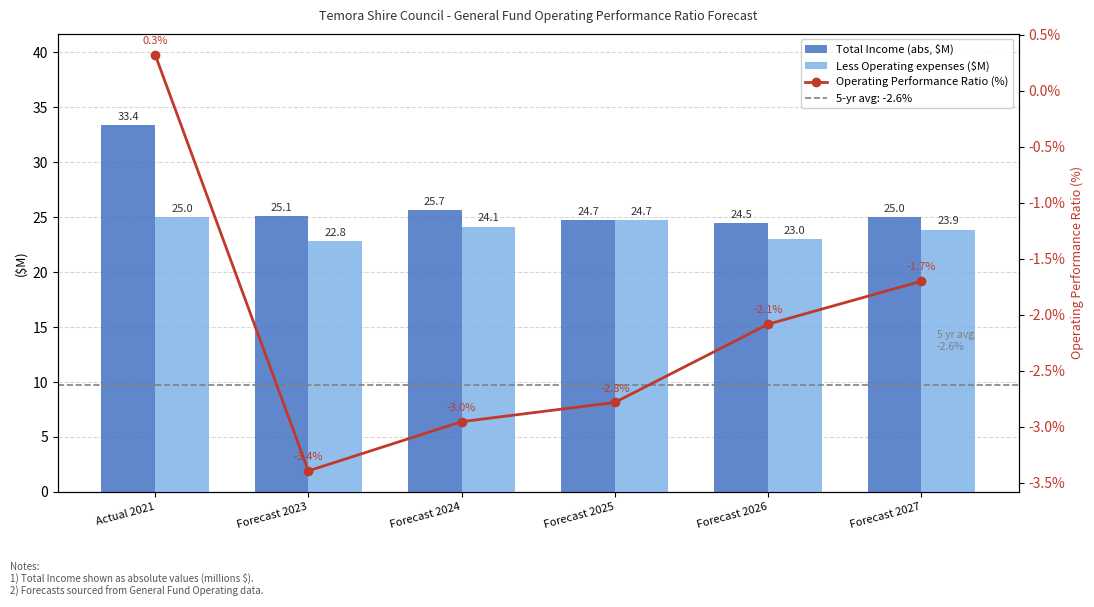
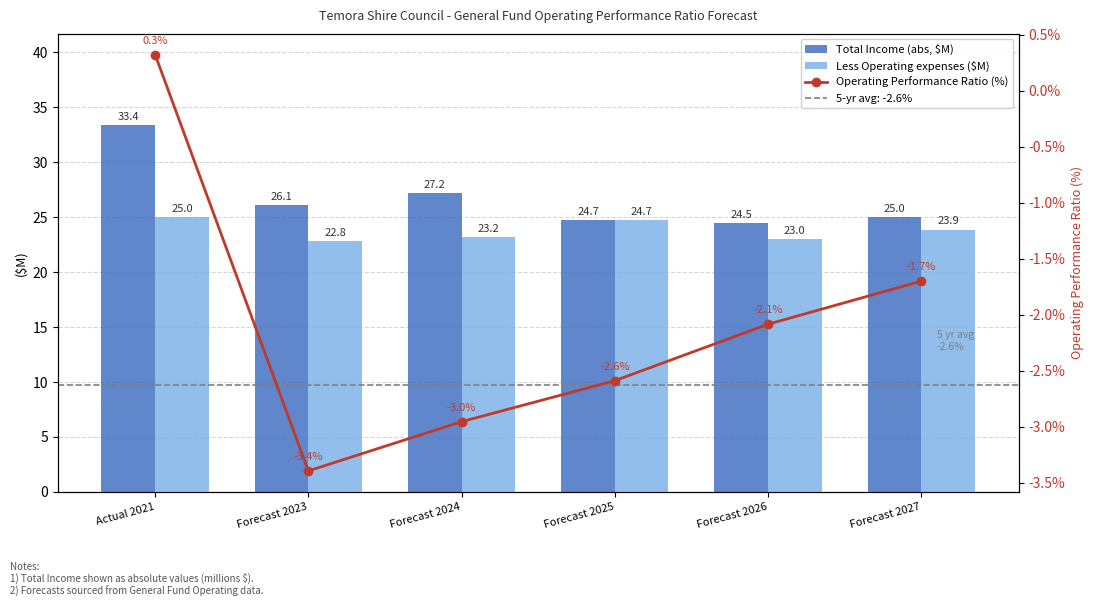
  {
    "Total Income (abs, $M)": {
      "Actual 2021": "33.4",
-     "Forecast 2023": "25.1",
-     "Forecast 2024": "25.7",
+     "Forecast 2023": "26.1",
+     "Forecast 2024": "27.2",
      "Forecast 2025": "24.7",
      "Forecast 2026": "24.5",
      "Forecast 2027": "25.0"
    },
    "Less Operating expenses ($M)": {
      "Actual 2021": "25.0",
      "Forecast 2023": "22.8",
-     "Forecast 2024": "24.1",
+     "Forecast 2024": "23.2",
      "Forecast 2025": "24.7",
      "Forecast 2026": "23.0",
      "Forecast 2027": "23.9"
    },
    "Operating Performance Ratio (%)": {
      "Actual 2021": "0.3%",
      "Forecast 2023": "-3.4%",
      "Forecast 2024": "-3.0%",
-     "Forecast 2025": "-2.8%",
+     "Forecast 2025": "-2.6%",
      "Forecast 2026": "-2.1%",
      "Forecast 2027": "-1.7%"
    }
  }
